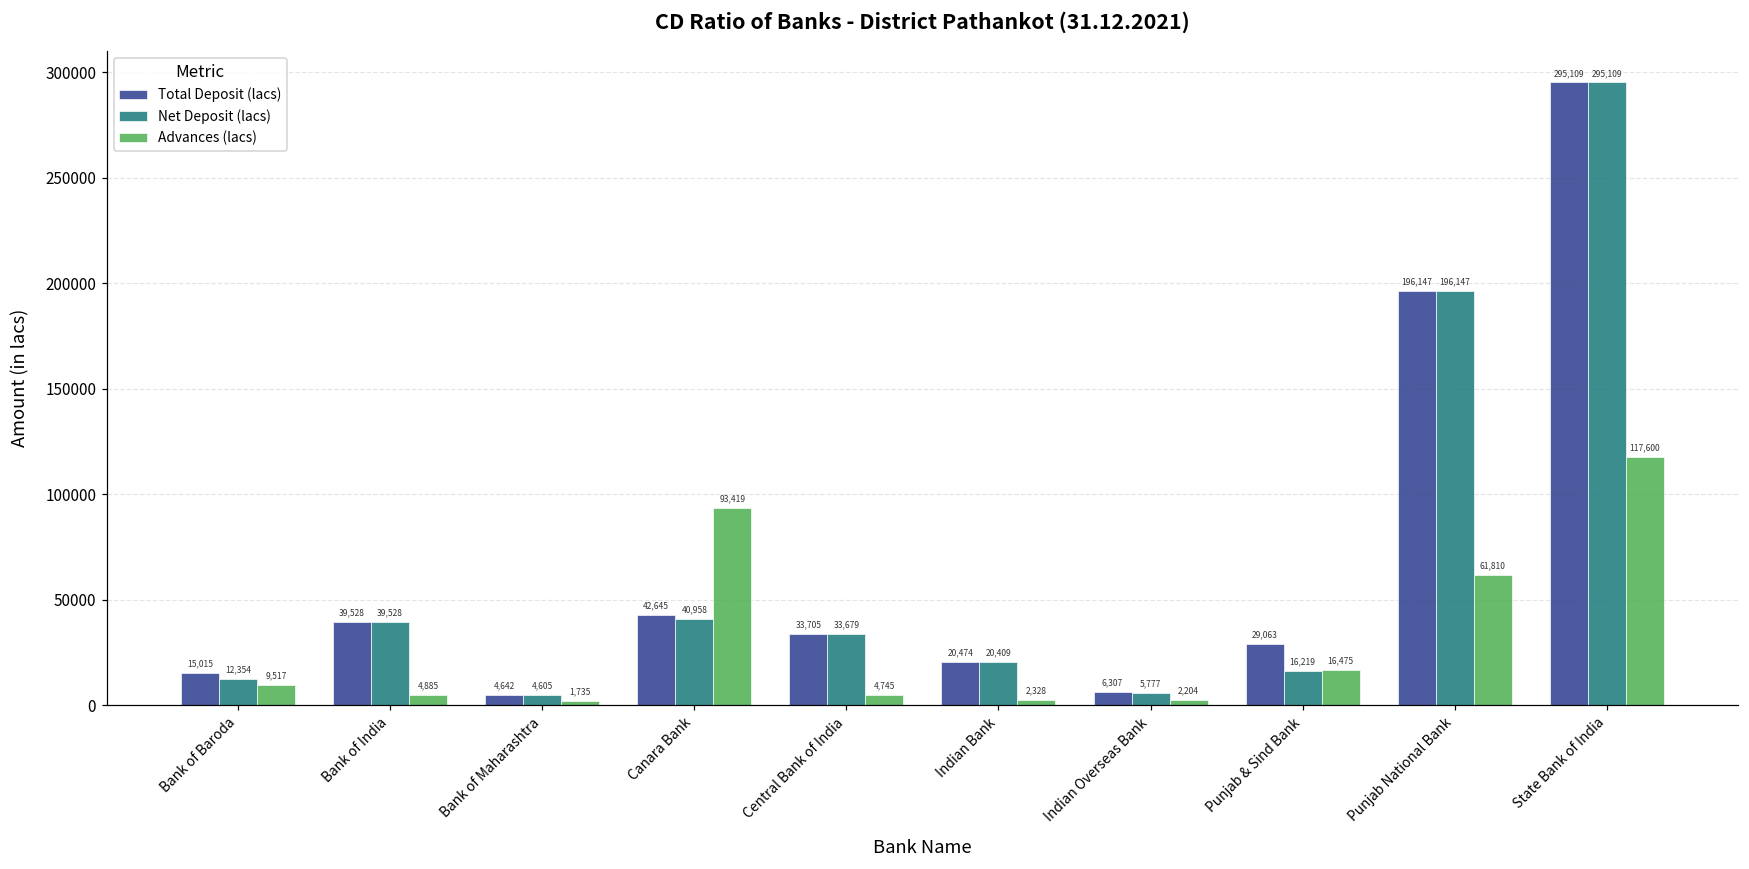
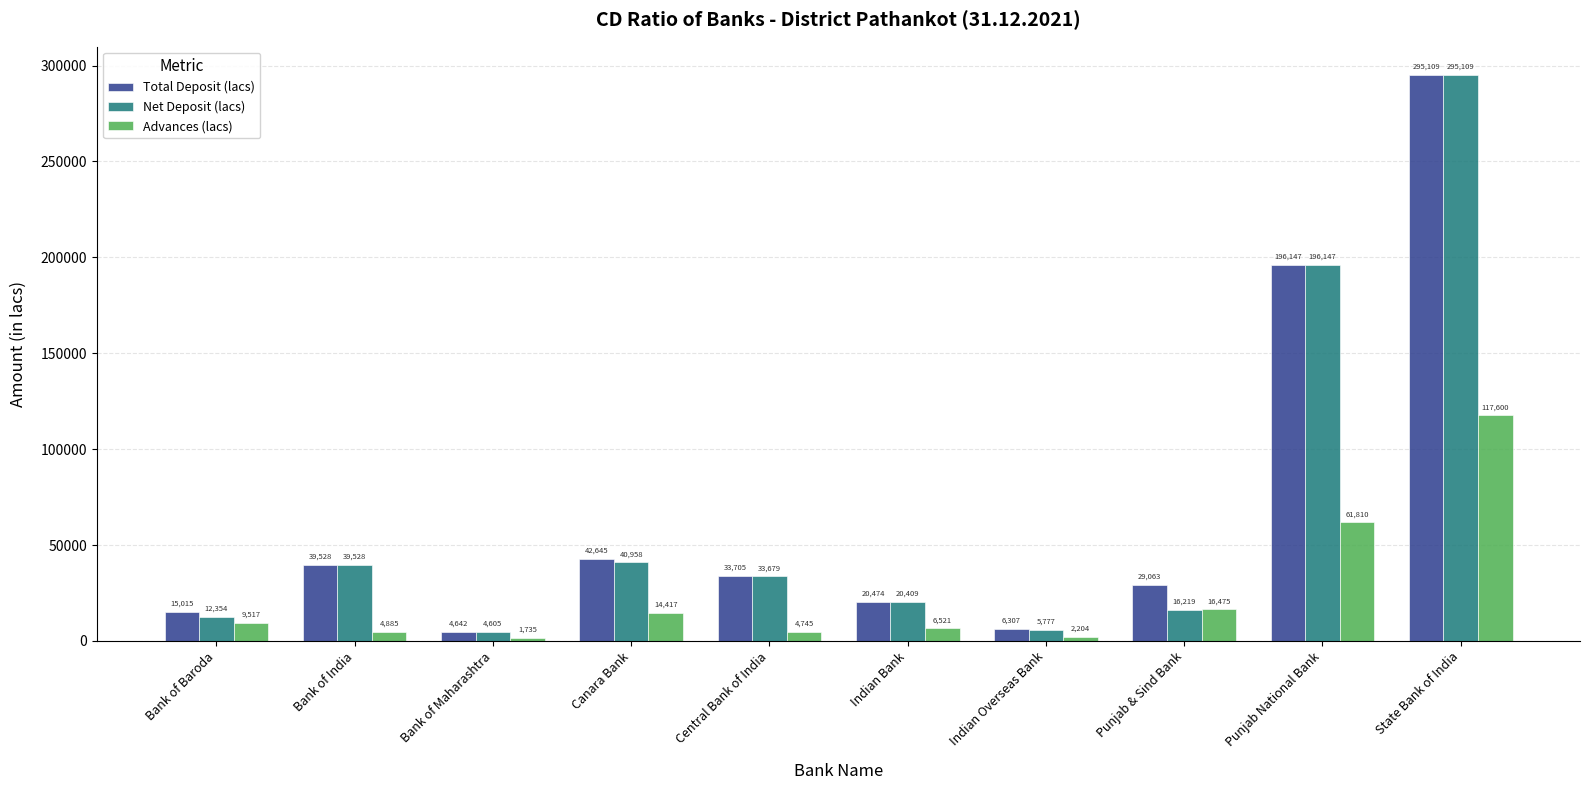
  {
    "Total Deposit (lacs)": {
      "Bank of Baroda": "15,015",
      "Bank of India": "39,528",
      "Bank of Maharashtra": "4,642",
      "Canara Bank": "42,645",
      "Central Bank of India": "33,705",
      "Indian Bank": "20,474",
      "Indian Overseas Bank": "6,307",
      "Punjab & Sind Bank": "29,063",
      "Punjab National Bank": "196,147",
      "State Bank of India": "295,109"
    },
    "Net Deposit (lacs)": {
      "Bank of Baroda": "12,354",
      "Bank of India": "39,528",
      "Bank of Maharashtra": "4,605",
      "Canara Bank": "40,958",
      "Central Bank of India": "33,679",
      "Indian Bank": "20,409",
      "Indian Overseas Bank": "5,777",
      "Punjab & Sind Bank": "16,219",
      "Punjab National Bank": "196,147",
      "State Bank of India": "295,109"
    },
    "Advances (lacs)": {
      "Bank of Baroda": "9,517",
      "Bank of India": "4,885",
      "Bank of Maharashtra": "1,735",
-     "Canara Bank": "93,419",
+     "Canara Bank": "14,417",
      "Central Bank of India": "4,745",
-     "Indian Bank": "2,328",
+     "Indian Bank": "6,521",
      "Indian Overseas Bank": "2,204",
      "Punjab & Sind Bank": "16,475",
      "Punjab National Bank": "61,810",
      "State Bank of India": "117,600"
    }
  }
